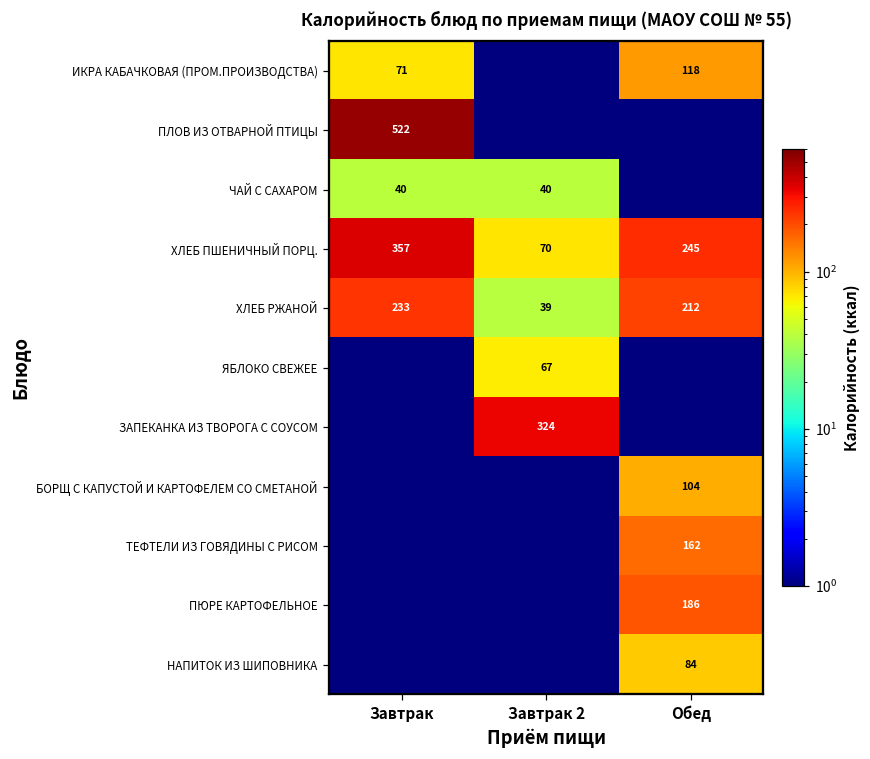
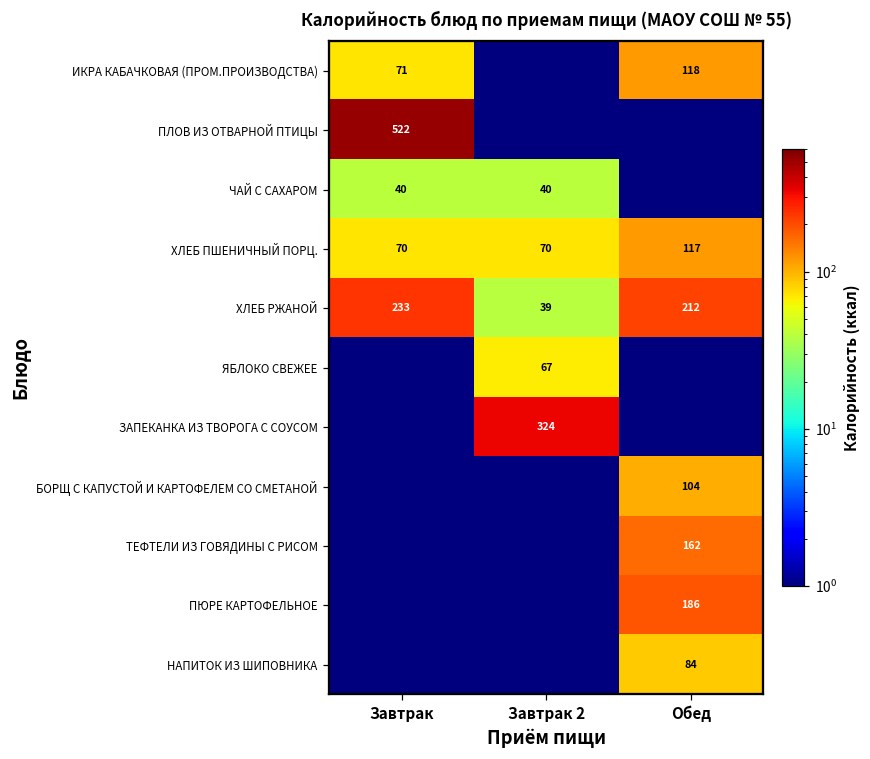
  {
    "ИКРА КАБАЧКОВАЯ (ПРОМ.ПРОИЗВОДСТВА)": {
      "Завтрак": 71,
      "Обед": 118
    },
    "ПЛОВ ИЗ ОТВАРНОЙ ПТИЦЫ": {
      "Завтрак": 522
    },
    "ЧАЙ С САХАРОМ": {
      "Завтрак": 40,
      "Завтрак 2": 40
    },
    "ХЛЕБ ПШЕНИЧНЫЙ ПОРЦ.": {
-     "Завтрак": 357,
+     "Завтрак": 70,
      "Завтрак 2": 70,
-     "Обед": 245
+     "Обед": 117
    },
    "ХЛЕБ РЖАНОЙ": {
      "Завтрак": 233,
      "Завтрак 2": 39,
      "Обед": 212
    },
    "ЯБЛОКО СВЕЖЕЕ": {
      "Завтрак 2": 67
    },
    "ЗАПЕКАНКА ИЗ ТВОРОГА С СОУСОМ": {
      "Завтрак 2": 324
    },
    "БОРЩ С КАПУСТОЙ И КАРТОФЕЛЕМ СО СМЕТАНОЙ": {
      "Обед": 104
    },
    "ТЕФТЕЛИ ИЗ ГОВЯДИНЫ С РИСОМ": {
      "Обед": 162
    },
    "ПЮРЕ КАРТОФЕЛЬНОЕ": {
      "Обед": 186
    },
    "НАПИТОК ИЗ ШИПОВНИКА": {
      "Обед": 84
    }
  }
